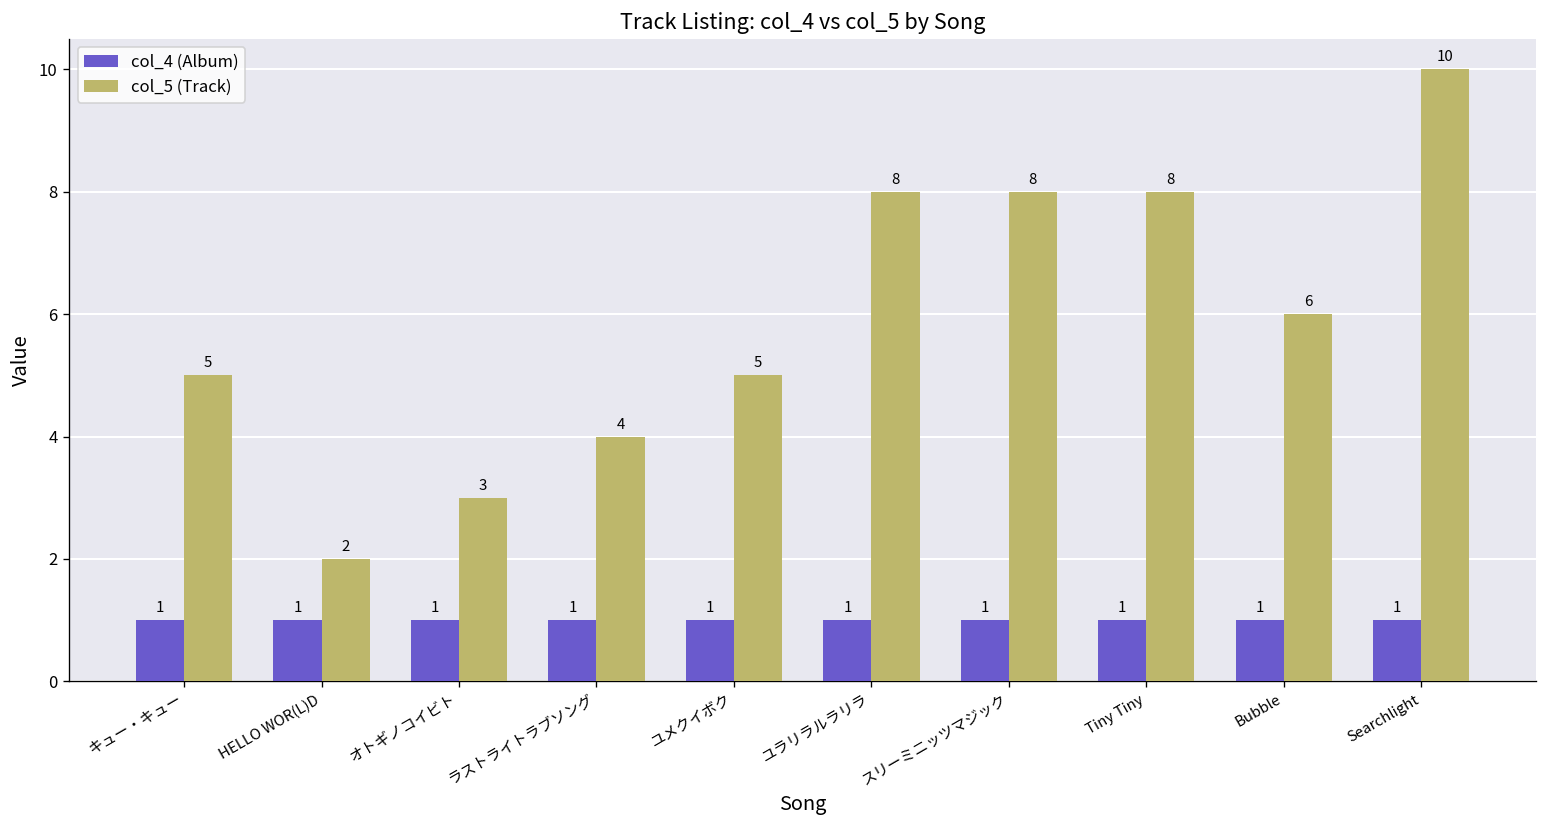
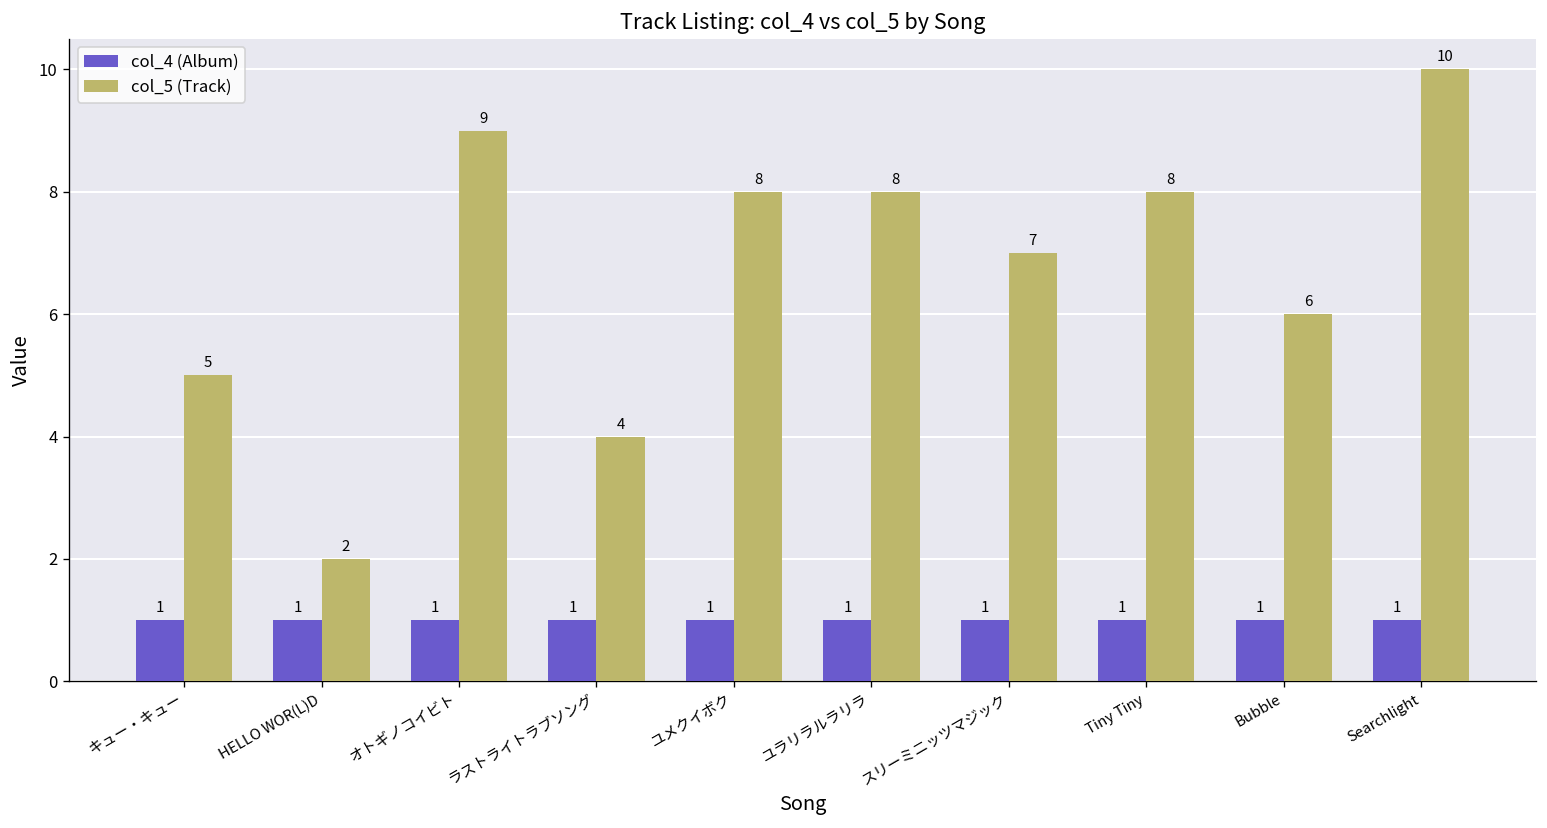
  {
    "col_4 (Album)": {
      "キュー・キュー": 1,
      "HELLO WOR(L)D": 1,
      "オトギノコイビト": 1,
      "ラストライトラブソング": 1,
      "ユメクイボク": 1,
      "ユラリラルラリラ": 1,
      "スリーミニッツマジック": 1,
      "Tiny Tiny": 1,
      "Bubble": 1,
      "Searchlight": 1
    },
    "col_5 (Track)": {
      "キュー・キュー": 5,
      "HELLO WOR(L)D": 2,
-     "オトギノコイビト": 3,
+     "オトギノコイビト": 9,
      "ラストライトラブソング": 4,
-     "ユメクイボク": 5,
+     "ユメクイボク": 8,
      "ユラリラルラリラ": 8,
-     "スリーミニッツマジック": 8,
+     "スリーミニッツマジック": 7,
      "Tiny Tiny": 8,
      "Bubble": 6,
      "Searchlight": 10
    }
  }
